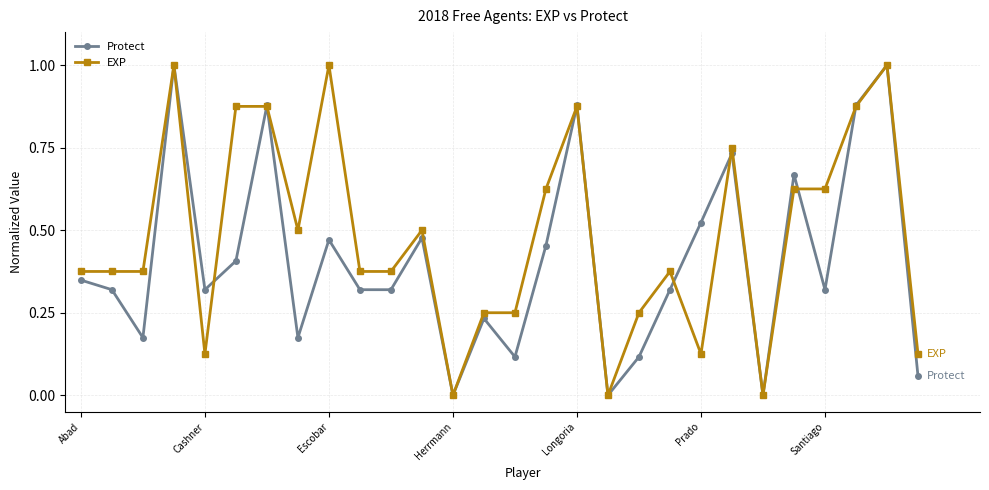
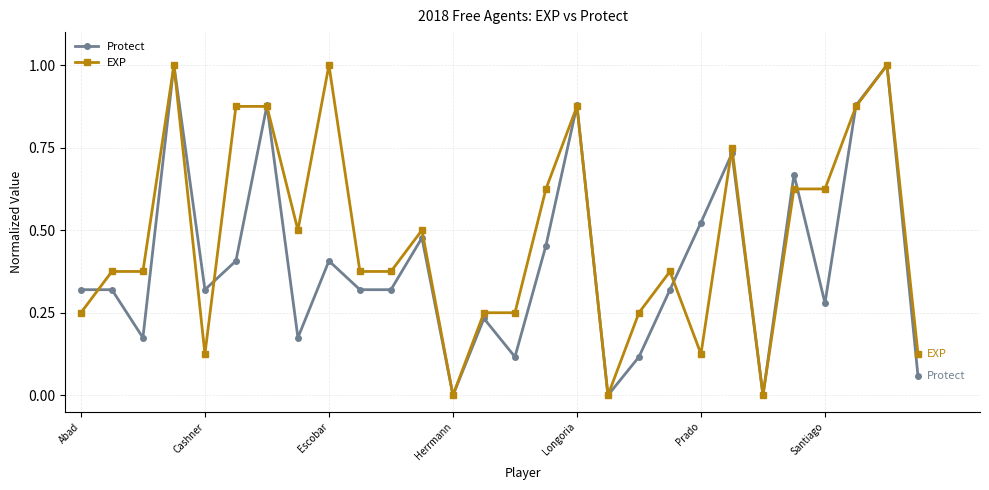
  {
    "Protect": {
-     "Abad": 0.35,
+     "Abad": 0.32,
      "Cashner": 0.32,
-     "Escobar": 0.47,
+     "Escobar": 0.41,
      "Prado": 0.52,
-     "Santiago": 0.32
+     "Santiago": 0.28
    },
    "EXP": {
-     "Abad": 0.38,
+     "Abad": 0.25,
      "Cashner": 0.13,
      "Escobar": 1.00,
      "Prado": 0.13,
      "Santiago": 0.63
    }
  }
